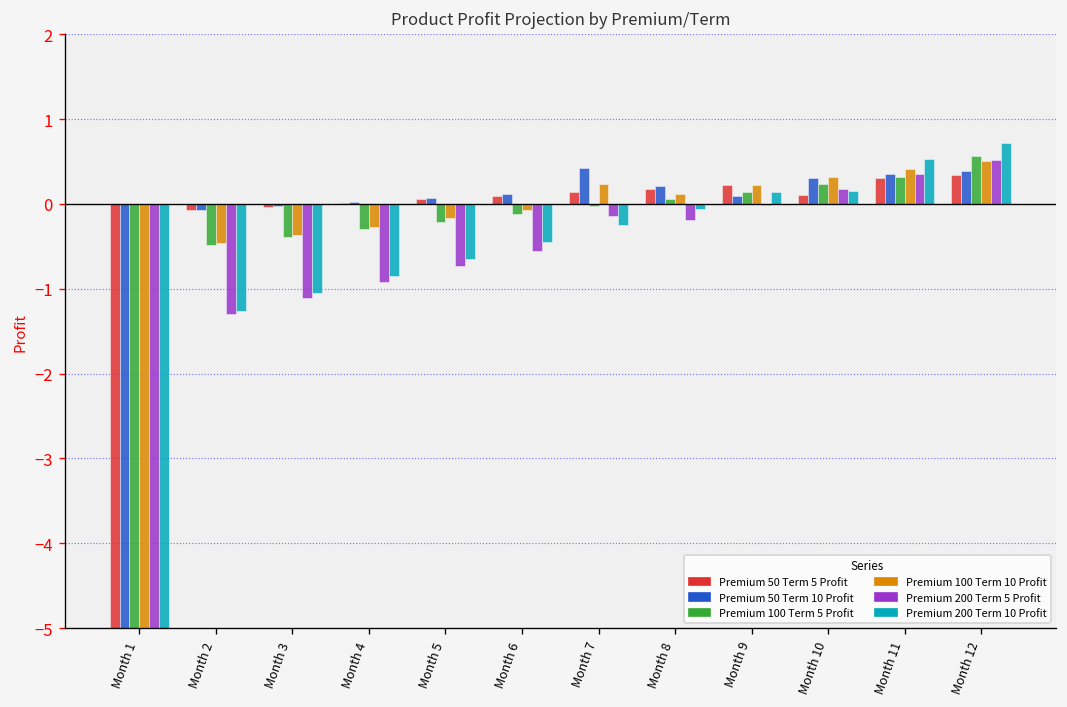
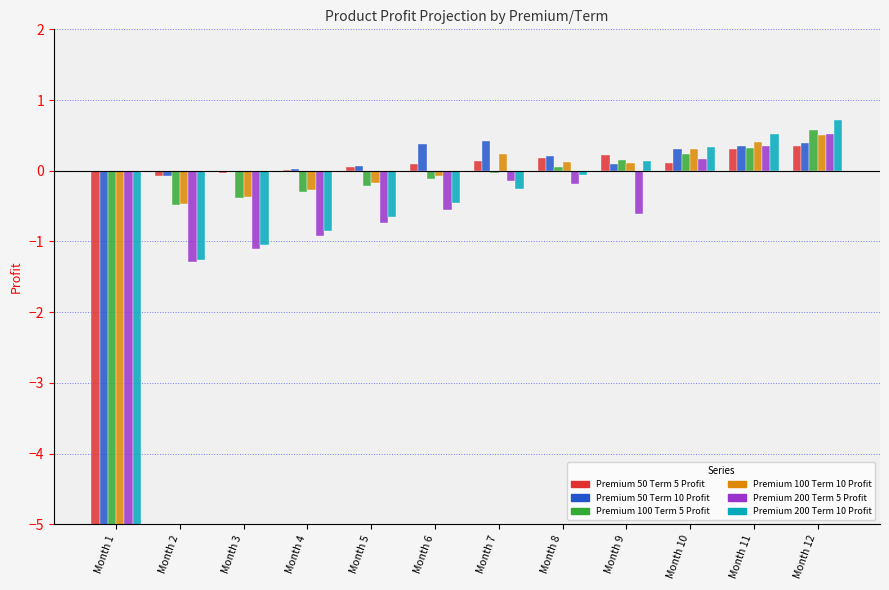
  {
    "Premium 50 Term 5 Profit": {
      "Month 2": -0.1,
      "Month 5": 0.1,
      "Month 6": 0.1,
      "Month 7": 0.1,
      "Month 8": 0.2,
      "Month 9": 0.2,
      "Month 10": 0.1,
      "Month 11": 0.3,
      "Month 12": 0.3
    },
    "Premium 50 Term 10 Profit": {
      "Month 2": -0.1,
      "Month 5": 0.1,
-     "Month 6": 0.1,
+     "Month 6": 0.4,
      "Month 7": 0.4,
      "Month 8": 0.2,
      "Month 9": 0.1,
      "Month 10": 0.3,
      "Month 11": 0.3,
      "Month 12": 0.4
    },
    "Premium 100 Term 5 Profit": {
      "Month 2": -0.5,
      "Month 3": -0.4,
      "Month 4": -0.3,
      "Month 5": -0.2,
      "Month 6": -0.1,
      "Month 8": 0.1,
      "Month 9": 0.1,
      "Month 10": 0.2,
      "Month 11": 0.3,
      "Month 12": 0.6
    },
    "Premium 100 Term 10 Profit": {
      "Month 2": -0.5,
      "Month 3": -0.4,
      "Month 4": -0.3,
      "Month 5": -0.2,
      "Month 6": -0.1,
      "Month 7": 0.2,
      "Month 8": 0.1,
-     "Month 9": 0.2,
+     "Month 9": 0.1,
      "Month 10": 0.3,
      "Month 11": 0.4,
      "Month 12": 0.5
    },
    "Premium 200 Term 5 Profit": {
      "Month 2": -1.3,
      "Month 3": -1.1,
      "Month 4": -0.9,
      "Month 5": -0.7,
      "Month 6": -0.6,
      "Month 7": -0.1,
      "Month 8": -0.2,
-     "Month 9": 0.0,
+     "Month 9": -0.6,
      "Month 10": 0.2,
      "Month 11": 0.3,
      "Month 12": 0.5
    },
    "Premium 200 Term 10 Profit": {
      "Month 2": -1.3,
      "Month 3": -1.1,
      "Month 4": -0.9,
      "Month 5": -0.7,
      "Month 6": -0.5,
      "Month 7": -0.3,
      "Month 8": -0.1,
      "Month 9": 0.1,
-     "Month 10": 0.2,
+     "Month 10": 0.3,
      "Month 11": 0.5,
      "Month 12": 0.7
    }
  }
